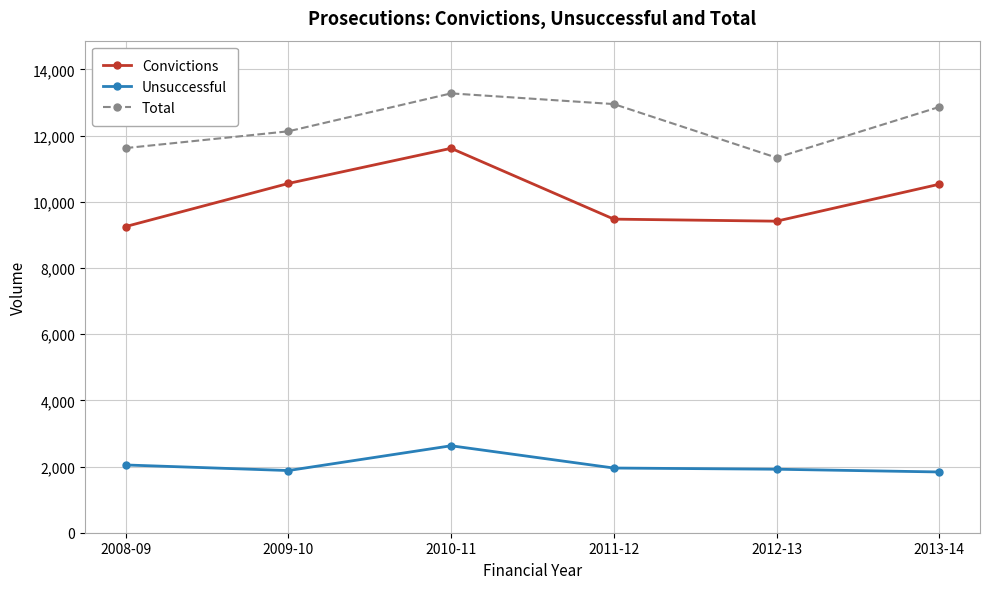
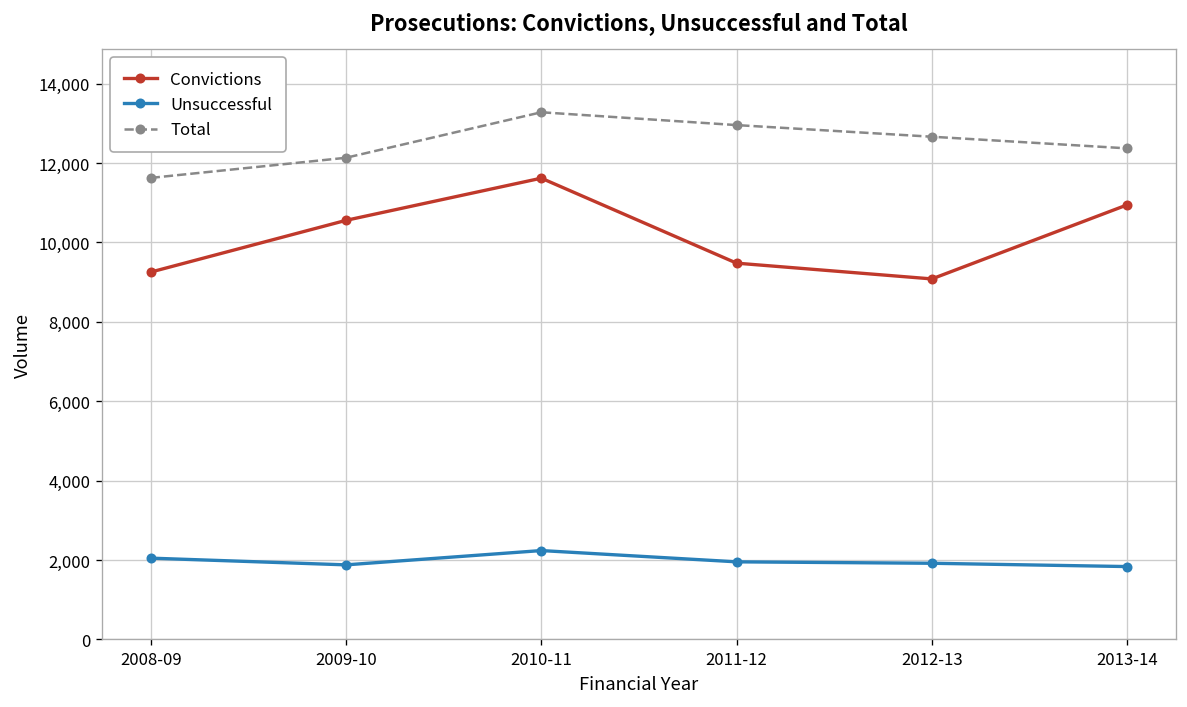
  {
    "Convictions": {
      "2008-09": "9,300",
      "2009-10": "10,600",
      "2010-11": "11,600",
      "2011-12": "9,500",
-     "2012-13": "9,400",
-     "2013-14": "10,500"
+     "2012-13": "9,100",
+     "2013-14": "10,900"
    },
    "Unsuccessful": {
      "2008-09": "2,000",
      "2009-10": "1,900",
-     "2010-11": "2,600",
+     "2010-11": "2,200",
      "2011-12": "2,000",
      "2012-13": "1,900",
      "2013-14": "1,800"
    },
    "Total": {
      "2008-09": "11,600",
      "2009-10": "12,100",
      "2010-11": "13,300",
      "2011-12": "13,000",
-     "2012-13": "11,300",
-     "2013-14": "12,900"
+     "2012-13": "12,700",
+     "2013-14": "12,400"
    }
  }
